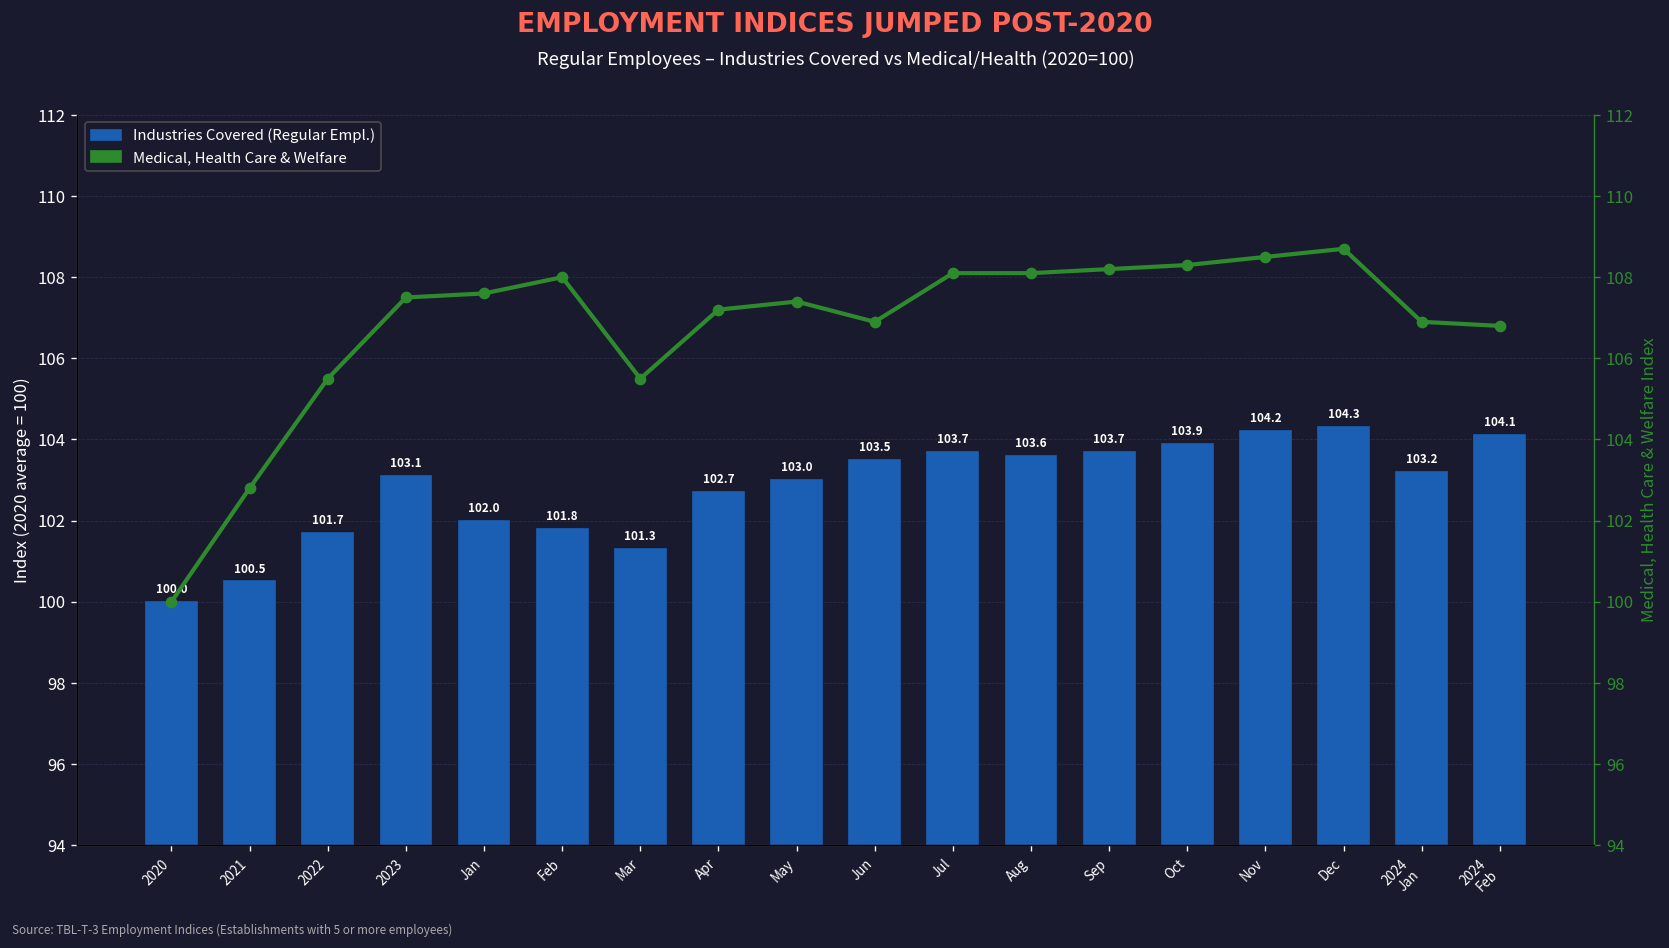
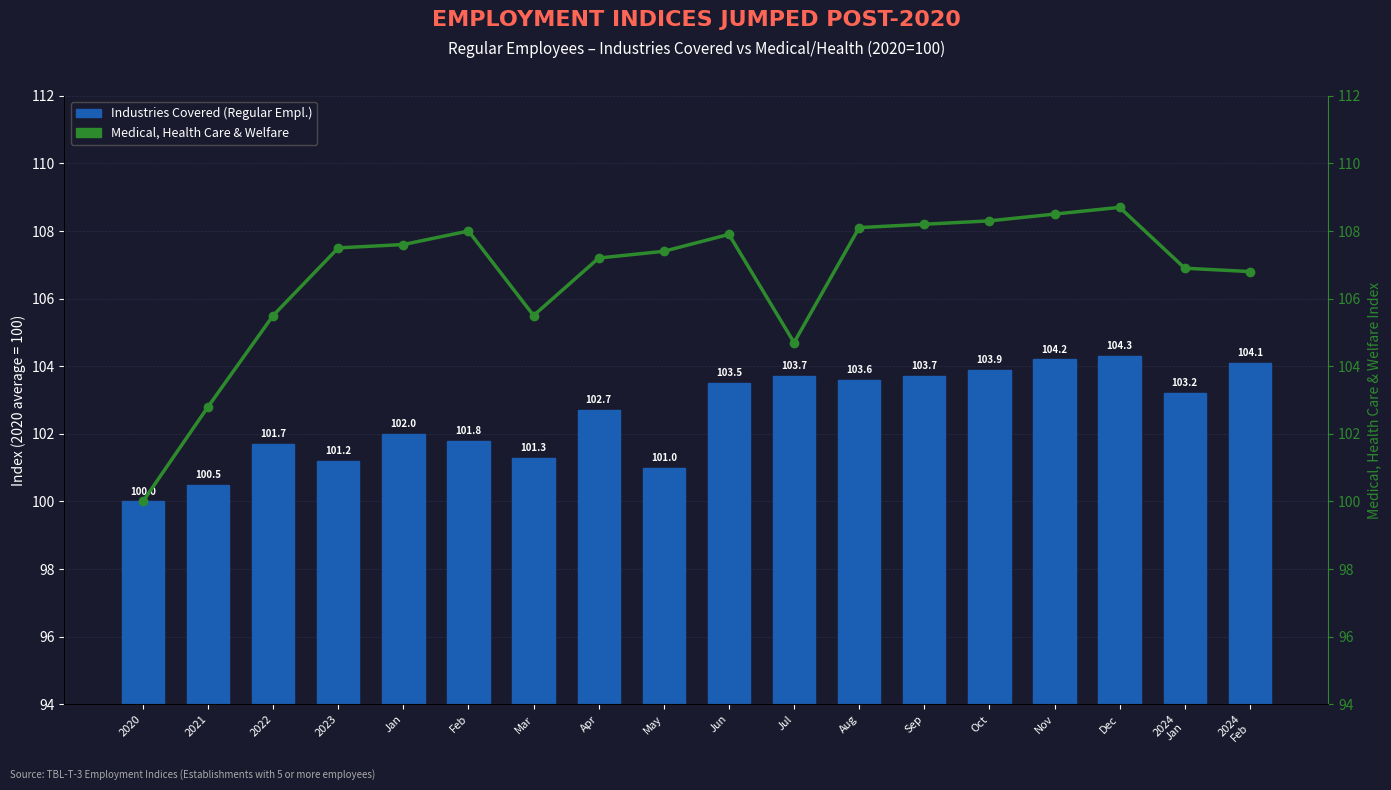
  {
    "Industries Covered (Regular Empl.)": {
      "2020": 100.0,
      "2021": 100.5,
      "2022": 101.7,
-     "2023": 103.1,
+     "2023": 101.2,
      "Jan": 102.0,
      "Feb": 101.8,
      "Mar": 101.3,
      "Apr": 102.7,
-     "May": 103.0,
+     "May": 101.0,
      "Jun": 103.5,
      "Jul": 103.7,
      "Aug": 103.6,
      "Sep": 103.7,
      "Oct": 103.9,
      "Nov": 104.2,
      "Dec": 104.3,
      "2024 Jan": 103.2,
      "2024 Feb": 104.1
    },
    "Medical, Health Care & Welfare": {
      "2021": 102.8,
      "2022": 105.5,
      "2023": 107.5,
      "Jan": 107.6,
      "Feb": 108.0,
      "Mar": 105.5,
      "Apr": 107.2,
      "May": 107.4,
-     "Jun": 106.9,
-     "Jul": 108.1,
+     "Jun": 107.9,
+     "Jul": 104.7,
      "Aug": 108.1,
      "Sep": 108.2,
      "Oct": 108.3,
      "Nov": 108.5,
      "Dec": 108.7,
      "2024 Jan": 106.9,
      "2024 Feb": 106.8
    }
  }
